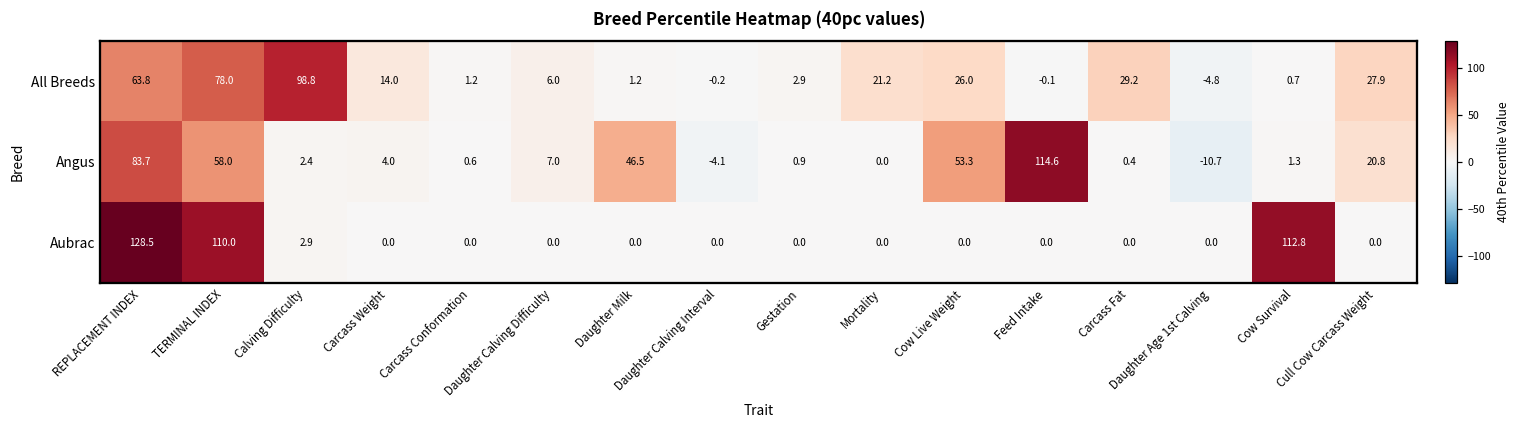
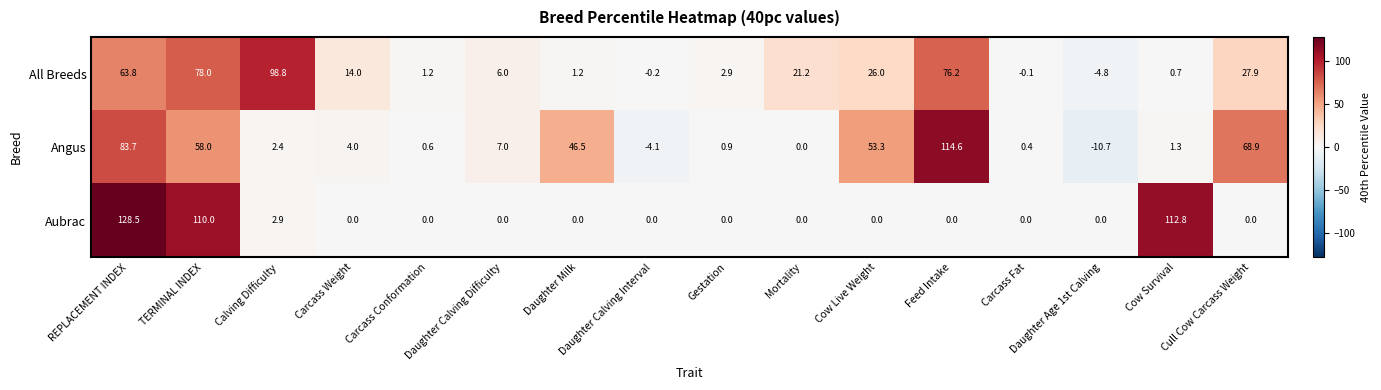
  {
    "All Breeds": {
      "REPLACEMENT INDEX": 63.8,
      "TERMINAL INDEX": 78.0,
      "Calving Difficulty": 98.8,
      "Carcass Weight": 14.0,
      "Carcass Conformation": 1.2,
      "Daughter Calving Difficulty": 6.0,
      "Daughter Milk": 1.2,
      "Daughter Calving Interval": -0.2,
      "Gestation": 2.9,
      "Mortality": 21.2,
      "Cow Live Weight": 26.0,
-     "Feed Intake": -0.1,
-     "Carcass Fat": 29.2,
+     "Feed Intake": 76.2,
+     "Carcass Fat": -0.1,
      "Daughter Age 1st Calving": -4.8,
      "Cow Survival": 0.7,
      "Cull Cow Carcass Weight": 27.9
    },
    "Angus": {
      "REPLACEMENT INDEX": 83.7,
      "TERMINAL INDEX": 58.0,
      "Calving Difficulty": 2.4,
      "Carcass Weight": 4.0,
      "Carcass Conformation": 0.6,
      "Daughter Calving Difficulty": 7.0,
      "Daughter Milk": 46.5,
      "Daughter Calving Interval": -4.1,
      "Gestation": 0.9,
      "Mortality": 0.0,
      "Cow Live Weight": 53.3,
      "Feed Intake": 114.6,
      "Carcass Fat": 0.4,
      "Daughter Age 1st Calving": -10.7,
      "Cow Survival": 1.3,
-     "Cull Cow Carcass Weight": 20.8
+     "Cull Cow Carcass Weight": 68.9
    },
    "Aubrac": {
      "REPLACEMENT INDEX": 128.5,
      "TERMINAL INDEX": 110.0,
      "Calving Difficulty": 2.9,
      "Carcass Weight": 0.0,
      "Carcass Conformation": 0.0,
      "Daughter Calving Difficulty": 0.0,
      "Daughter Milk": 0.0,
      "Daughter Calving Interval": 0.0,
      "Gestation": 0.0,
      "Mortality": 0.0,
      "Cow Live Weight": 0.0,
      "Feed Intake": 0.0,
      "Carcass Fat": 0.0,
      "Daughter Age 1st Calving": 0.0,
      "Cow Survival": 112.8,
      "Cull Cow Carcass Weight": 0.0
    }
  }
